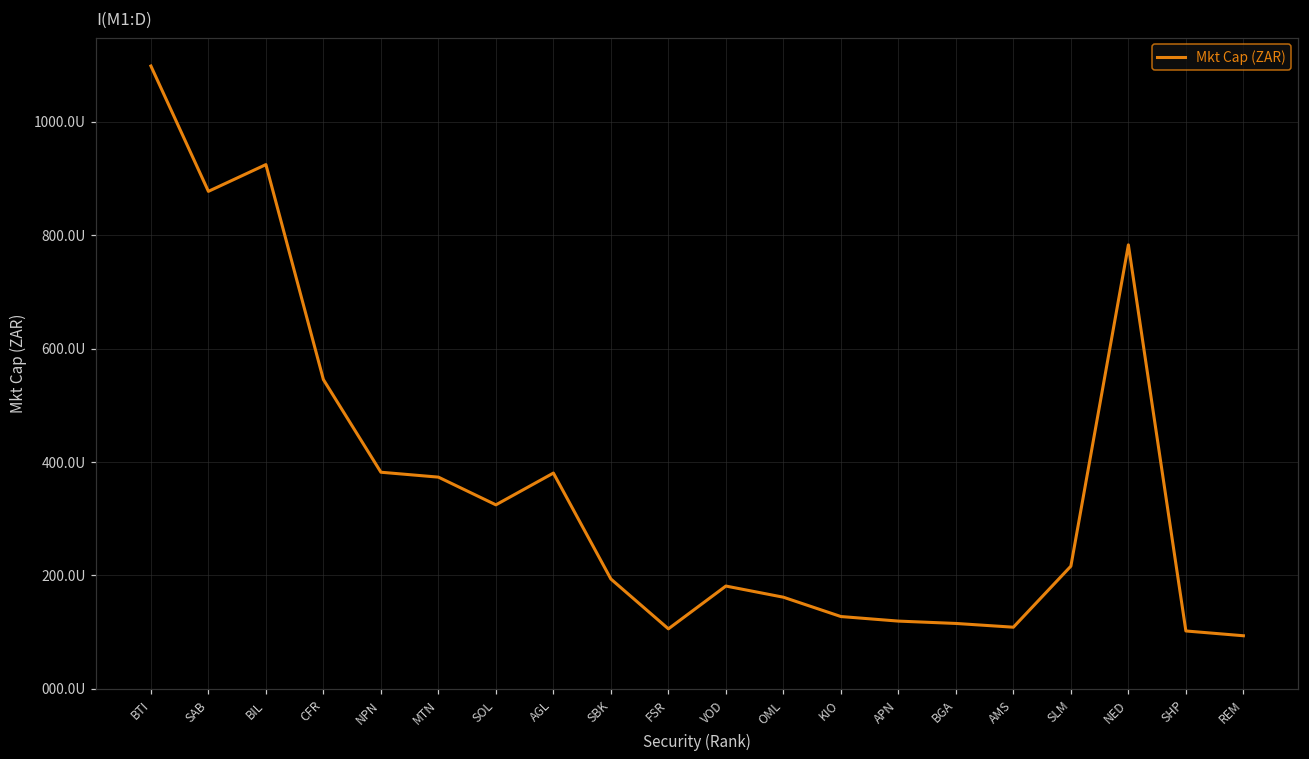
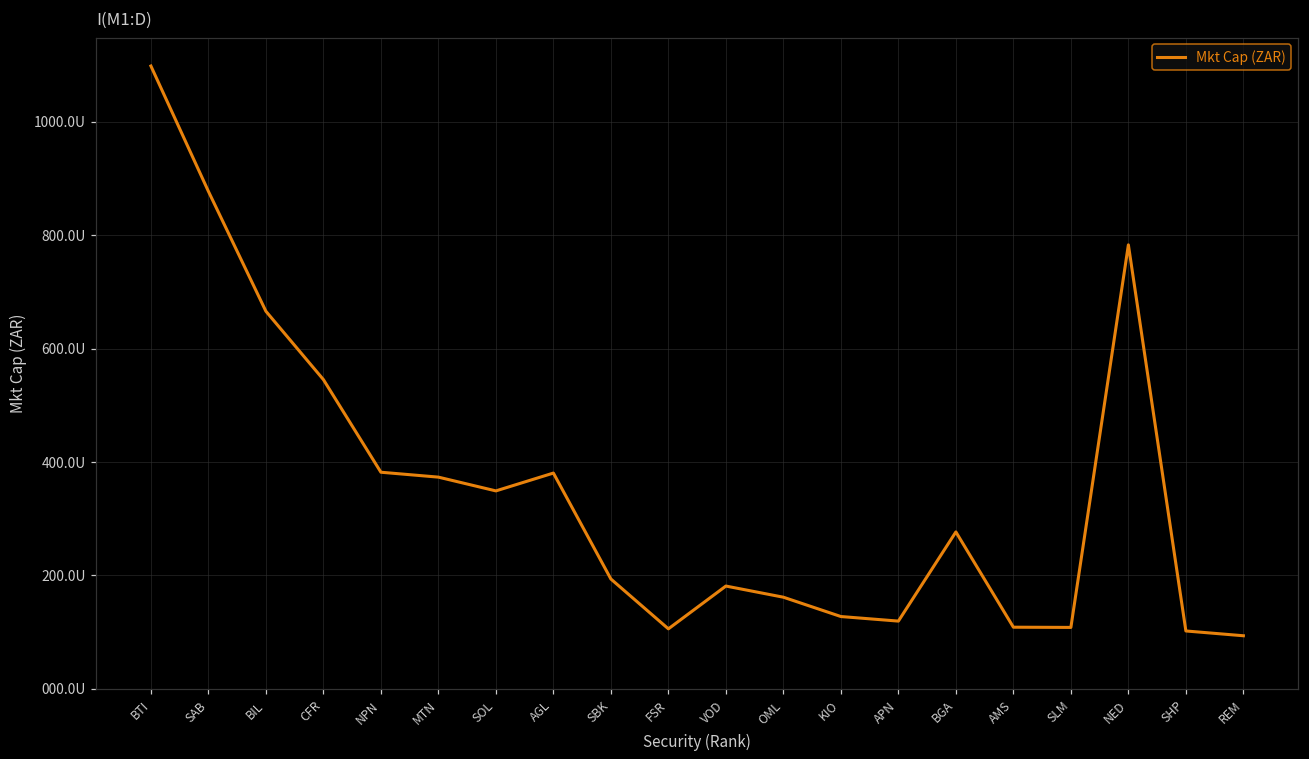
  {
    "BTI": "1100U",
    "SAB": "880U",
-   "BIL": "920U",
+   "BIL": "670U",
    "CFR": "550U",
    "NPN": "380U",
    "MTN": "370U",
-   "SOL": "320U",
+   "SOL": "350U",
    "AGL": "380U",
    "SBK": "190U",
    "FSR": "110U",
    "VOD": "180U",
    "OML": "160U",
    "KIO": "130U",
    "APN": "120U",
-   "BGA": "120U",
+   "BGA": "280U",
    "AMS": "110U",
-   "SLM": "220U",
+   "SLM": "110U",
    "NED": "780U",
    "SHP": "100U",
    "REM": "90U"
  }
